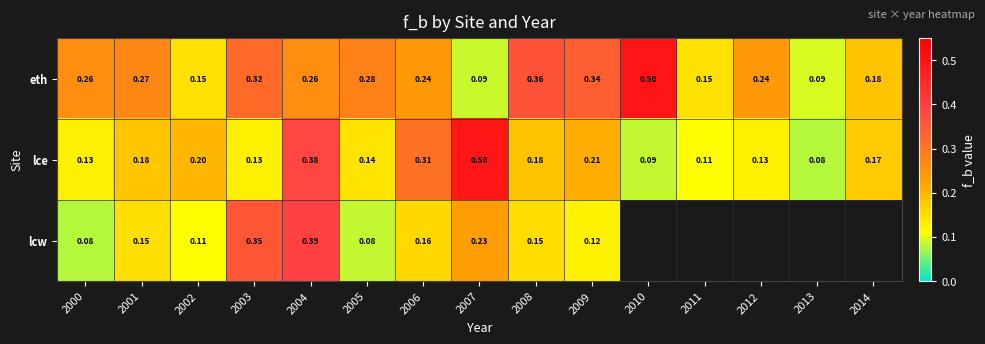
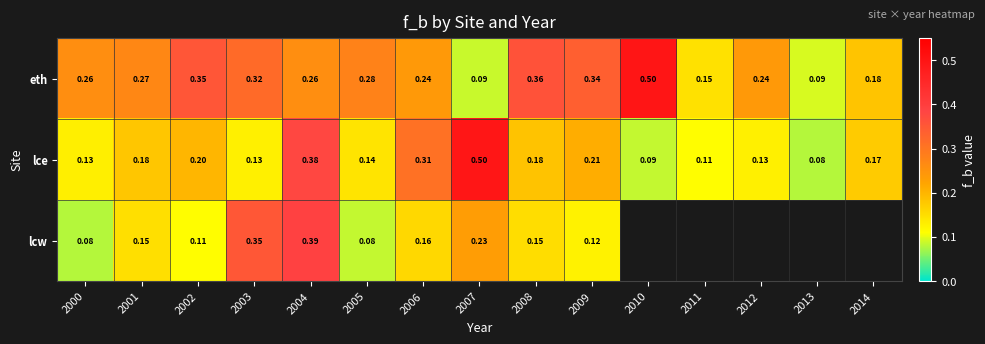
  {
    "eth": {
      "2000": 0.26,
      "2001": 0.27,
-     "2002": 0.15,
+     "2002": 0.35,
      "2003": 0.32,
      "2004": 0.26,
      "2005": 0.28,
      "2006": 0.24,
      "2007": 0.09,
      "2008": 0.36,
      "2009": 0.34,
      "2010": 0.50,
      "2011": 0.15,
      "2012": 0.24,
      "2013": 0.09,
      "2014": 0.18
    },
    "lce": {
      "2000": 0.13,
      "2001": 0.18,
      "2002": 0.20,
      "2003": 0.13,
      "2004": 0.38,
      "2005": 0.14,
      "2006": 0.31,
      "2007": 0.50,
      "2008": 0.18,
      "2009": 0.21,
      "2010": 0.09,
      "2011": 0.11,
      "2012": 0.13,
      "2013": 0.08,
      "2014": 0.17
    },
    "lcw": {
      "2000": 0.08,
      "2001": 0.15,
      "2002": 0.11,
      "2003": 0.35,
      "2004": 0.39,
      "2005": 0.08,
      "2006": 0.16,
      "2007": 0.23,
      "2008": 0.15,
      "2009": 0.12
    }
  }
